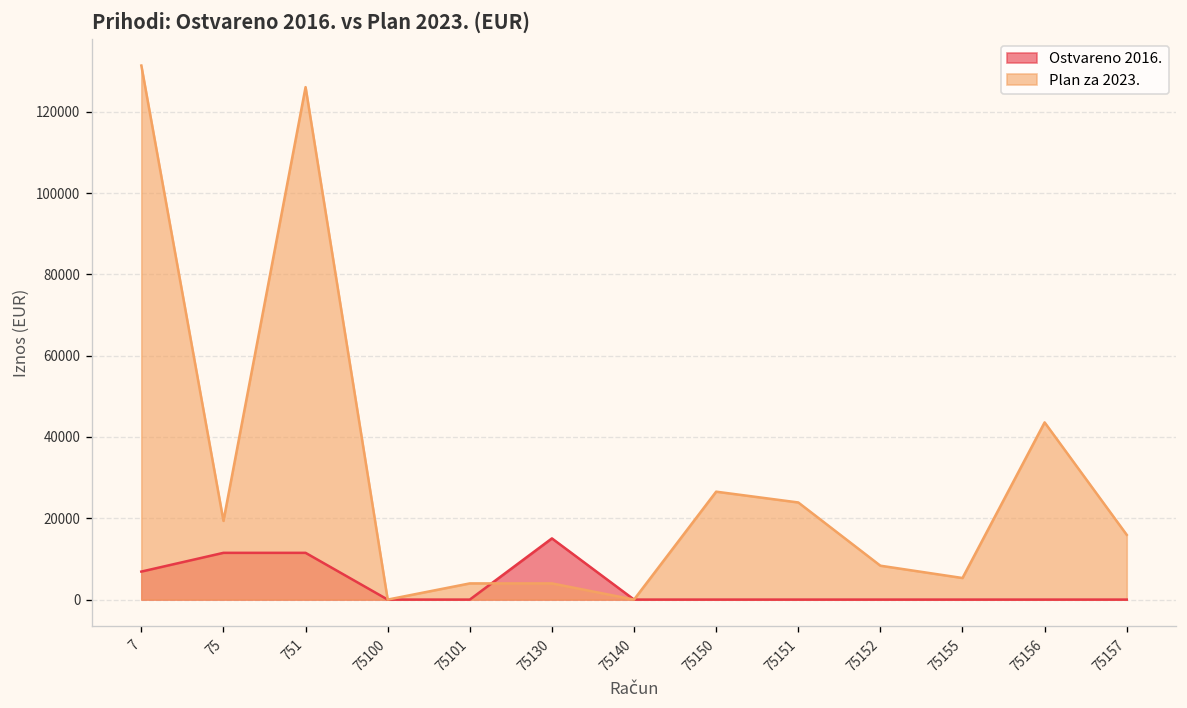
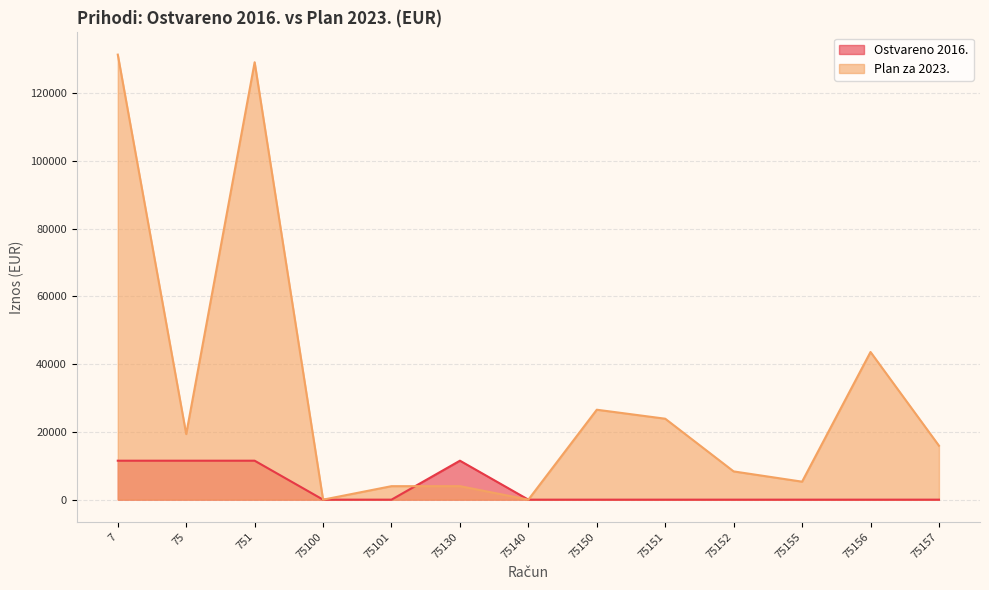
  {
    "Ostvareno 2016.": {
-     "7": 7000,
+     "7": 11000,
      "75": 11000,
      "751": 11000,
      "75101": 0,
-     "75130": 15000,
+     "75130": 12000,
      "75150": 0,
      "75151": 0,
      "75152": 0,
      "75155": 0,
      "75156": 0,
      "75157": 0
    },
    "Plan za 2023.": {
      "7": 131000,
      "75": 19000,
-     "751": 126000,
+     "751": 129000,
      "75101": 4000,
      "75130": 4000,
      "75150": 27000,
      "75151": 24000,
      "75152": 8000,
      "75155": 5000,
      "75156": 44000,
      "75157": 16000
    }
  }
